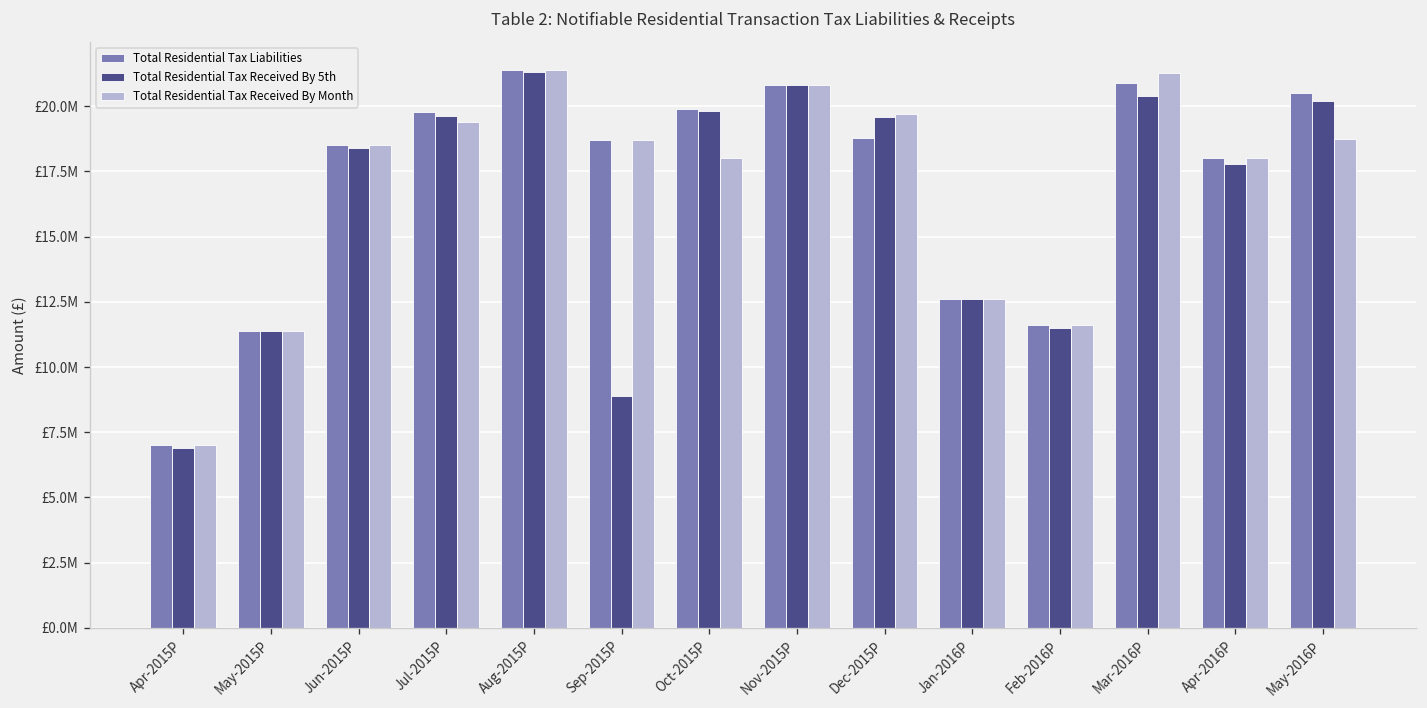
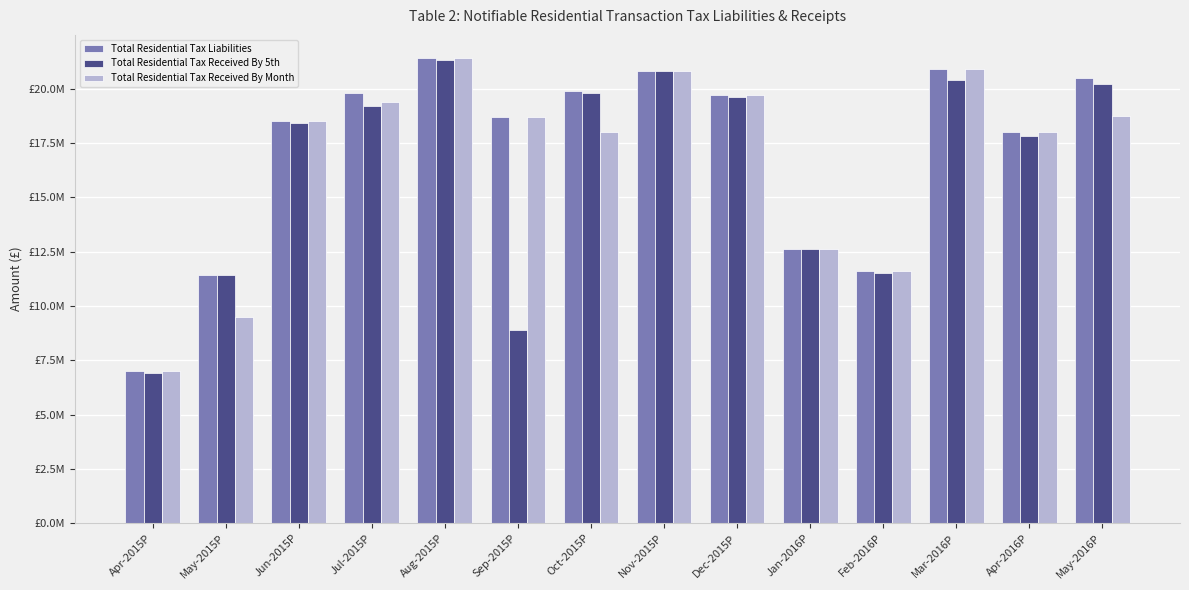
  {
    "Total Residential Tax Liabilities": {
      "Apr-2015P": "£7000000",
      "May-2015P": "£11400000",
      "Jun-2015P": "£18500000",
      "Jul-2015P": "£19800000",
      "Aug-2015P": "£21400000",
      "Sep-2015P": "£18700000",
      "Oct-2015P": "£19900000",
      "Nov-2015P": "£20800000",
-     "Dec-2015P": "£18800000",
+     "Dec-2015P": "£19700000",
      "Jan-2016P": "£12600000",
      "Feb-2016P": "£11600000",
      "Mar-2016P": "£20900000",
      "Apr-2016P": "£18000000",
      "May-2016P": "£20500000"
    },
    "Total Residential Tax Received By 5th": {
      "Apr-2015P": "£6900000",
      "May-2015P": "£11400000",
      "Jun-2015P": "£18400000",
-     "Jul-2015P": "£19600000",
+     "Jul-2015P": "£19200000",
      "Aug-2015P": "£21300000",
      "Sep-2015P": "£8900000",
      "Oct-2015P": "£19800000",
      "Nov-2015P": "£20800000",
      "Dec-2015P": "£19600000",
      "Jan-2016P": "£12600000",
      "Feb-2016P": "£11500000",
      "Mar-2016P": "£20400000",
      "Apr-2016P": "£17800000",
      "May-2016P": "£20200000"
    },
    "Total Residential Tax Received By Month": {
      "Apr-2015P": "£7000000",
-     "May-2015P": "£11400000",
+     "May-2015P": "£9500000",
      "Jun-2015P": "£18500000",
      "Jul-2015P": "£19400000",
      "Aug-2015P": "£21400000",
      "Sep-2015P": "£18700000",
      "Oct-2015P": "£18000000",
      "Nov-2015P": "£20800000",
      "Dec-2015P": "£19700000",
      "Jan-2016P": "£12600000",
      "Feb-2016P": "£11600000",
-     "Mar-2016P": "£21300000",
+     "Mar-2016P": "£20900000",
      "Apr-2016P": "£18000000",
      "May-2016P": "£18700000"
    }
  }
